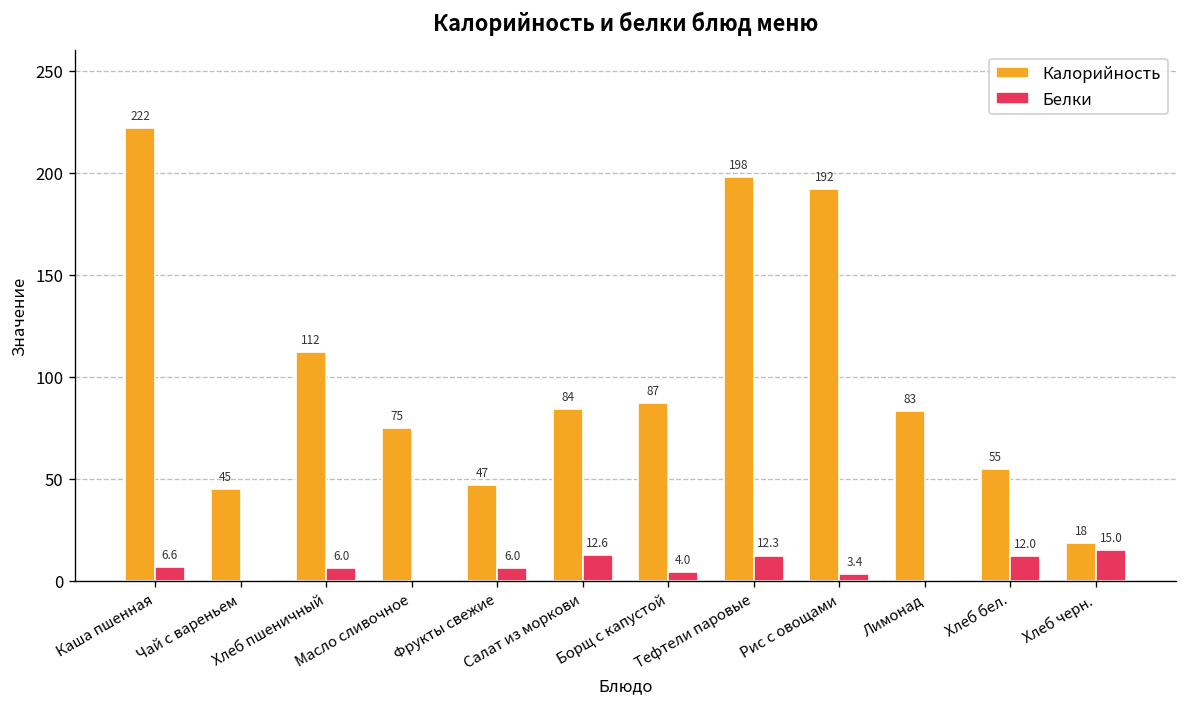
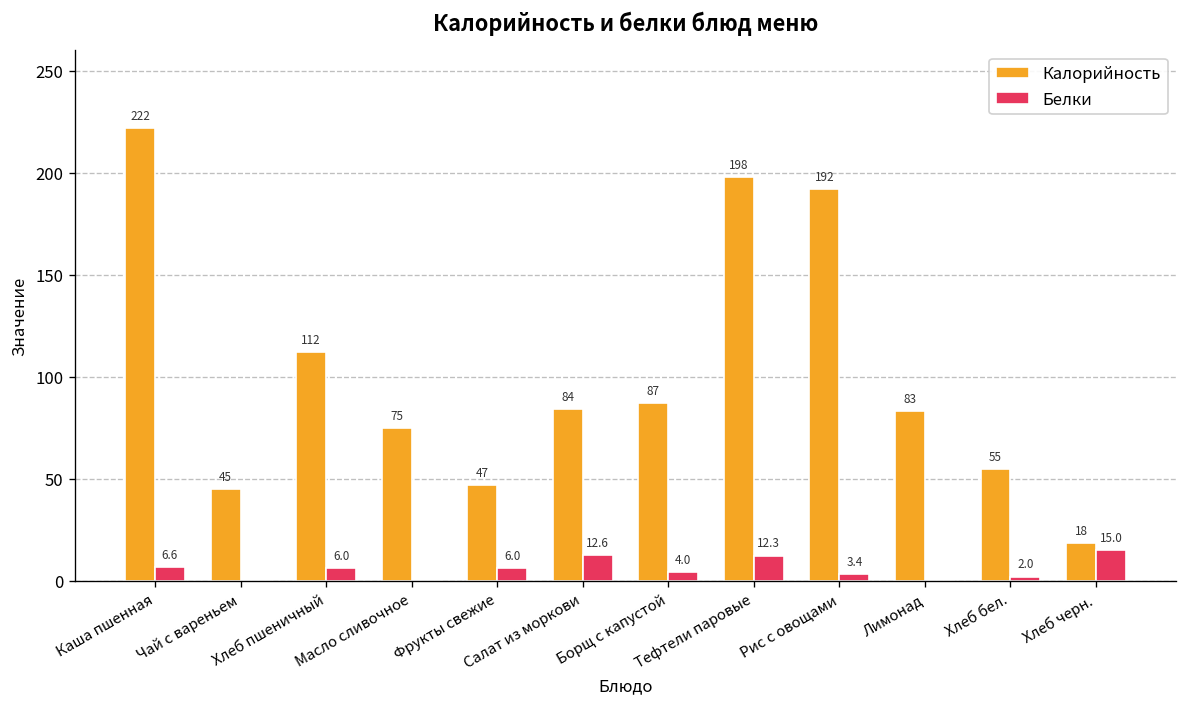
  {
    "Калорийность": {
      "Каша пшенная": 222,
      "Чай с вареньем": 45,
      "Хлеб пшеничный": 112,
      "Масло сливочное": 75,
      "Фрукты свежие": 47,
      "Салат из моркови": 84,
      "Борщ с капустой": 87,
      "Тефтели паровые": 198,
      "Рис с овощами": 192,
      "Лимонад": 83,
      "Хлеб бел.": 55,
      "Хлеб черн.": 18
    },
    "Белки": {
      "Каша пшенная": 6.6,
      "Хлеб пшеничный": 6.0,
      "Фрукты свежие": 6.0,
      "Салат из моркови": 12.6,
      "Борщ с капустой": 4.0,
      "Тефтели паровые": 12.3,
      "Рис с овощами": 3.4,
-     "Хлеб бел.": 12.0,
+     "Хлеб бел.": 2.0,
      "Хлеб черн.": 15.0
    }
  }
